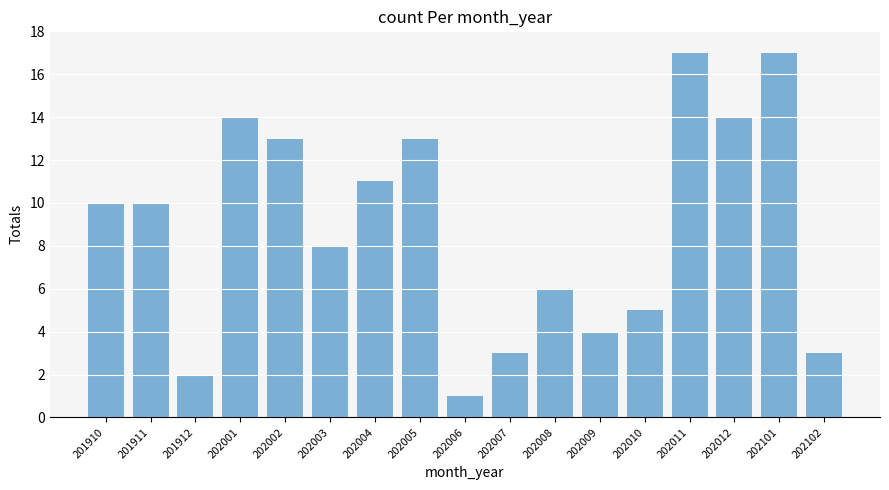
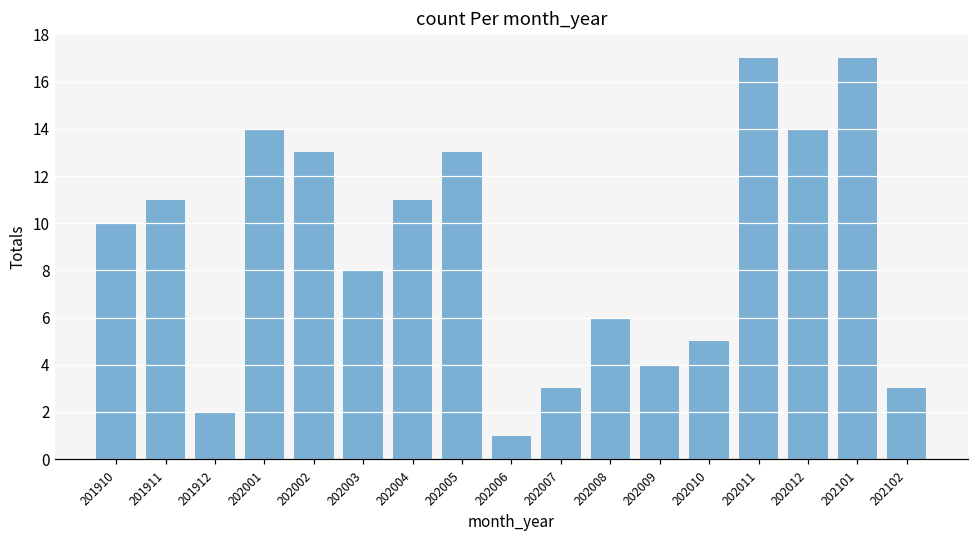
  {
    "201910": 10,
-   "201911": 10,
+   "201911": 11,
    "201912": 2,
    "202001": 14,
    "202002": 13,
    "202003": 8,
    "202004": 11,
    "202005": 13,
    "202006": 1,
    "202007": 3,
    "202008": 6,
    "202009": 4,
    "202010": 5,
    "202011": 17,
    "202012": 14,
    "202101": 17,
    "202102": 3
  }
